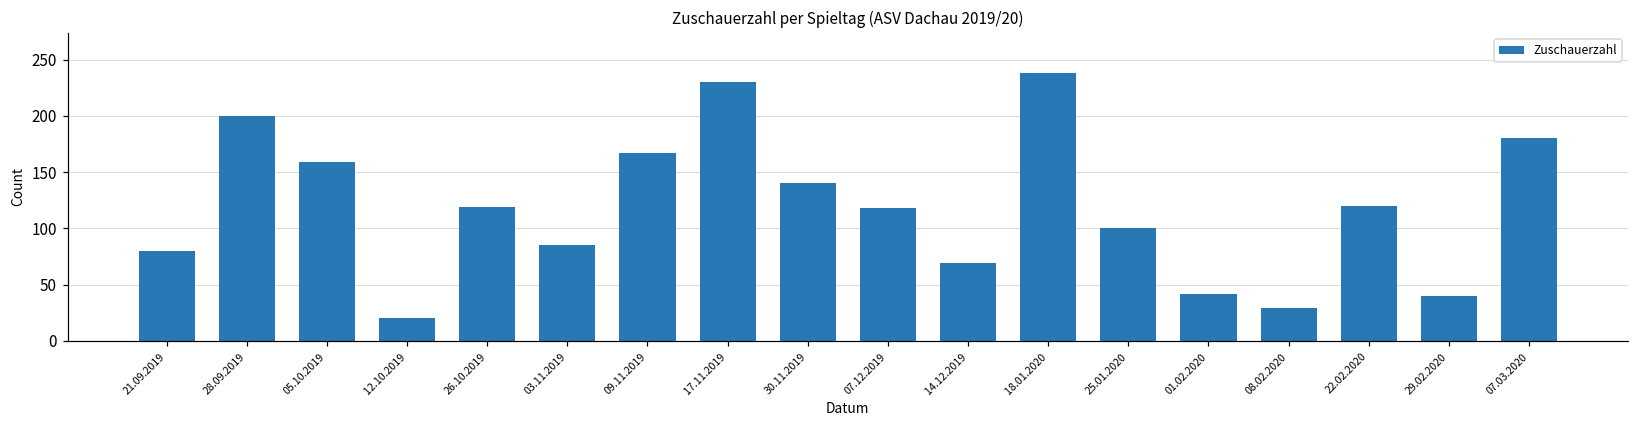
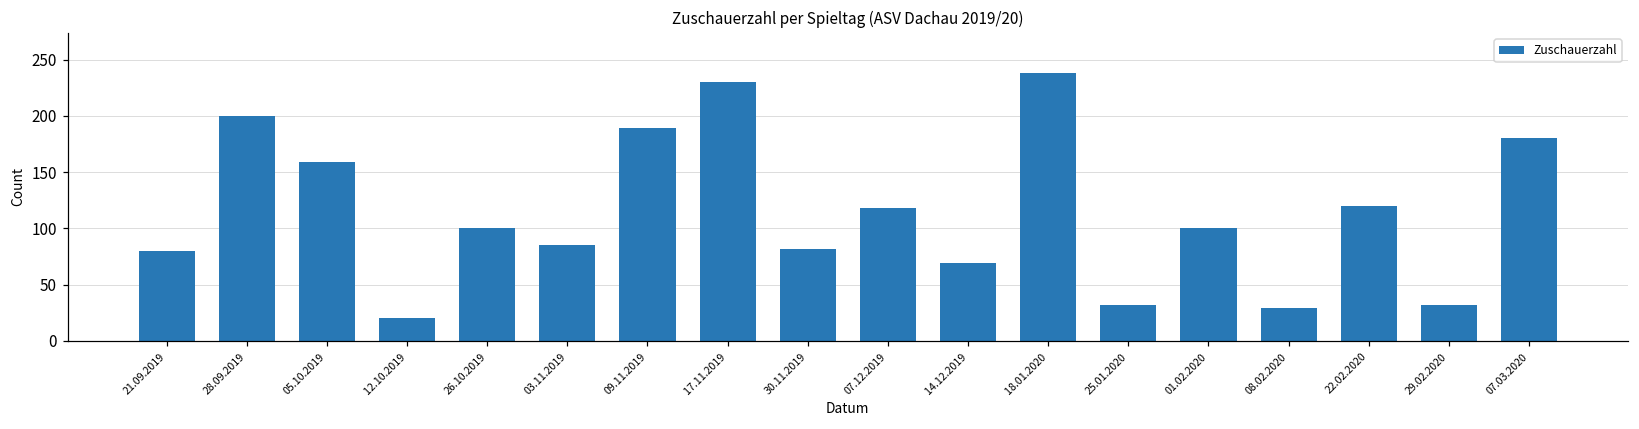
  {
    "21.09.2019": 80,
    "28.09.2019": 200,
    "05.10.2019": 159,
    "12.10.2019": 20,
-   "26.10.2019": 119,
+   "26.10.2019": 100,
    "03.11.2019": 85,
-   "09.11.2019": 167,
+   "09.11.2019": 189,
    "17.11.2019": 230,
-   "30.11.2019": 140,
+   "30.11.2019": 82,
    "07.12.2019": 118,
    "14.12.2019": 69,
    "18.01.2020": 238,
-   "25.01.2020": 100,
-   "01.02.2020": 42,
+   "25.01.2020": 32,
+   "01.02.2020": 100,
    "08.02.2020": 29,
    "22.02.2020": 120,
-   "29.02.2020": 40,
+   "29.02.2020": 32,
    "07.03.2020": 180
  }
